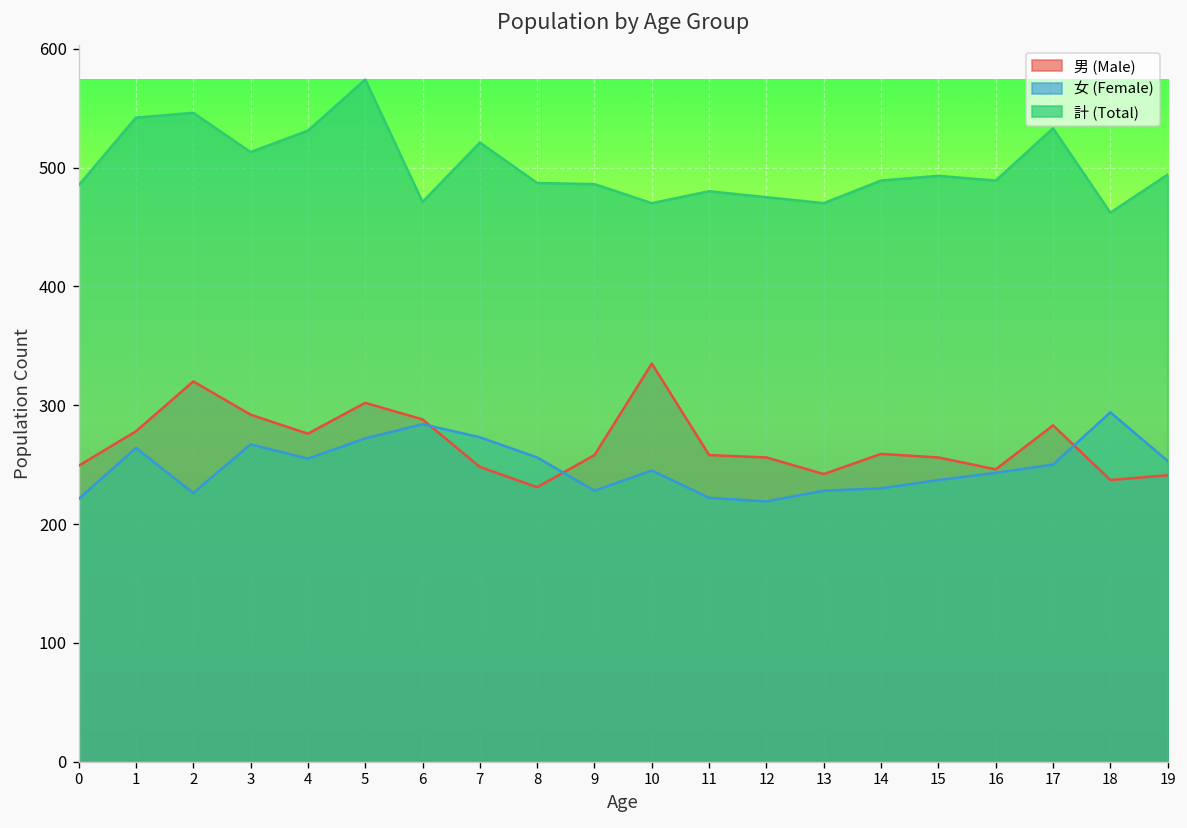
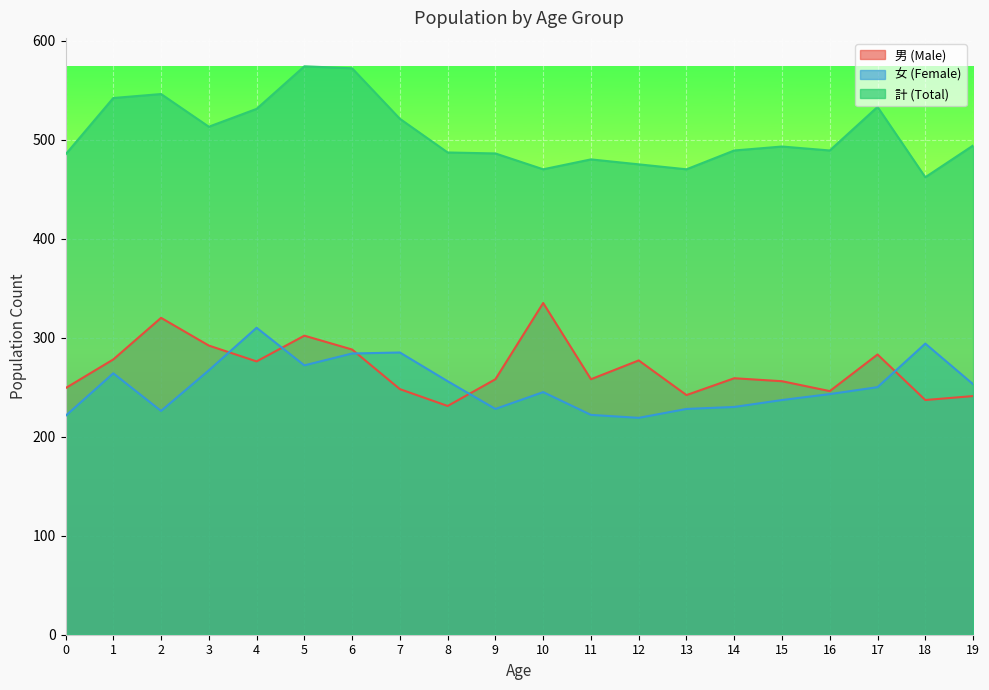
  {
    "男 (Male)": {
      "0": 250,
      "1": 280,
      "2": 320,
      "3": 290,
      "4": 280,
      "5": 300,
      "6": 290,
      "7": 250,
      "8": 230,
      "9": 260,
      "10": 340,
      "11": 260,
-     "12": 260,
+     "12": 280,
      "13": 240,
      "14": 260,
      "15": 260,
      "16": 250,
      "17": 280,
      "18": 240,
      "19": 240
    },
    "女 (Female)": {
      "0": 220,
      "1": 260,
      "2": 230,
      "3": 270,
-     "4": 260,
+     "4": 310,
      "5": 270,
      "6": 280,
-     "7": 270,
+     "7": 290,
      "8": 260,
      "9": 230,
      "10": 250,
      "11": 220,
      "12": 220,
      "13": 230,
      "14": 230,
      "15": 240,
      "16": 240,
      "17": 250,
      "18": 290,
      "19": 250
    },
    "計 (Total)": {
      "0": 490,
      "1": 540,
      "2": 550,
      "3": 510,
      "4": 530,
      "5": 570,
-     "6": 470,
+     "6": 570,
      "7": 520,
      "8": 490,
      "9": 490,
      "10": 470,
      "11": 480,
      "12": 480,
      "13": 470,
      "14": 490,
      "15": 490,
      "16": 490,
      "17": 530,
      "18": 460,
      "19": 490
    }
  }
